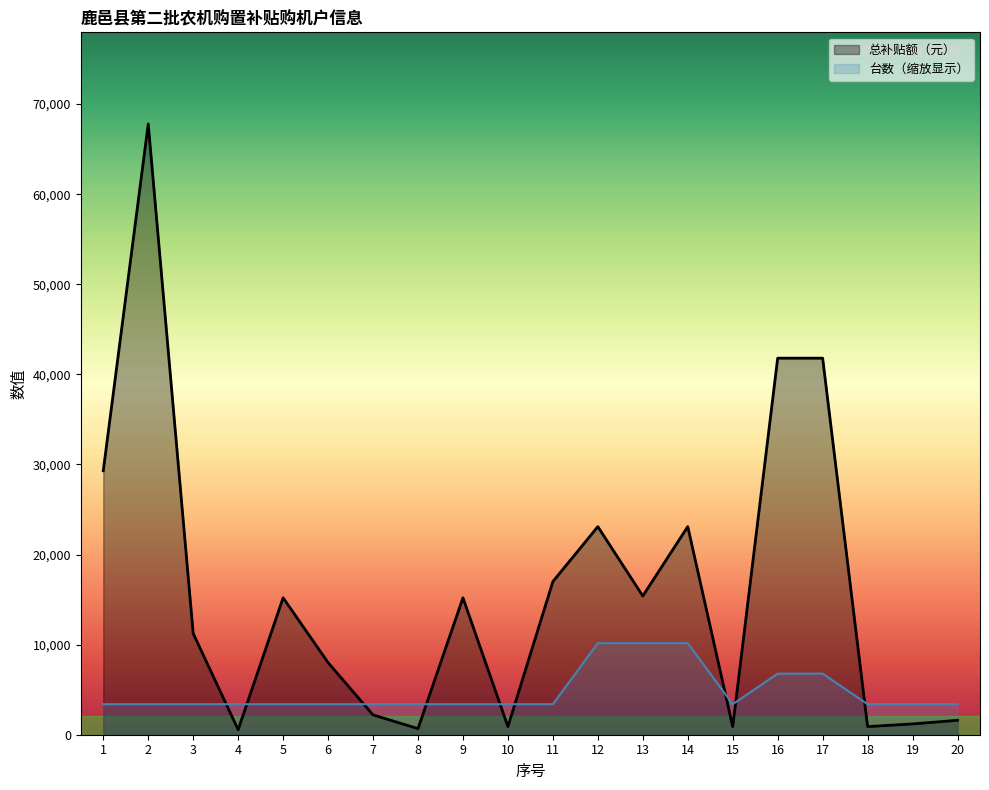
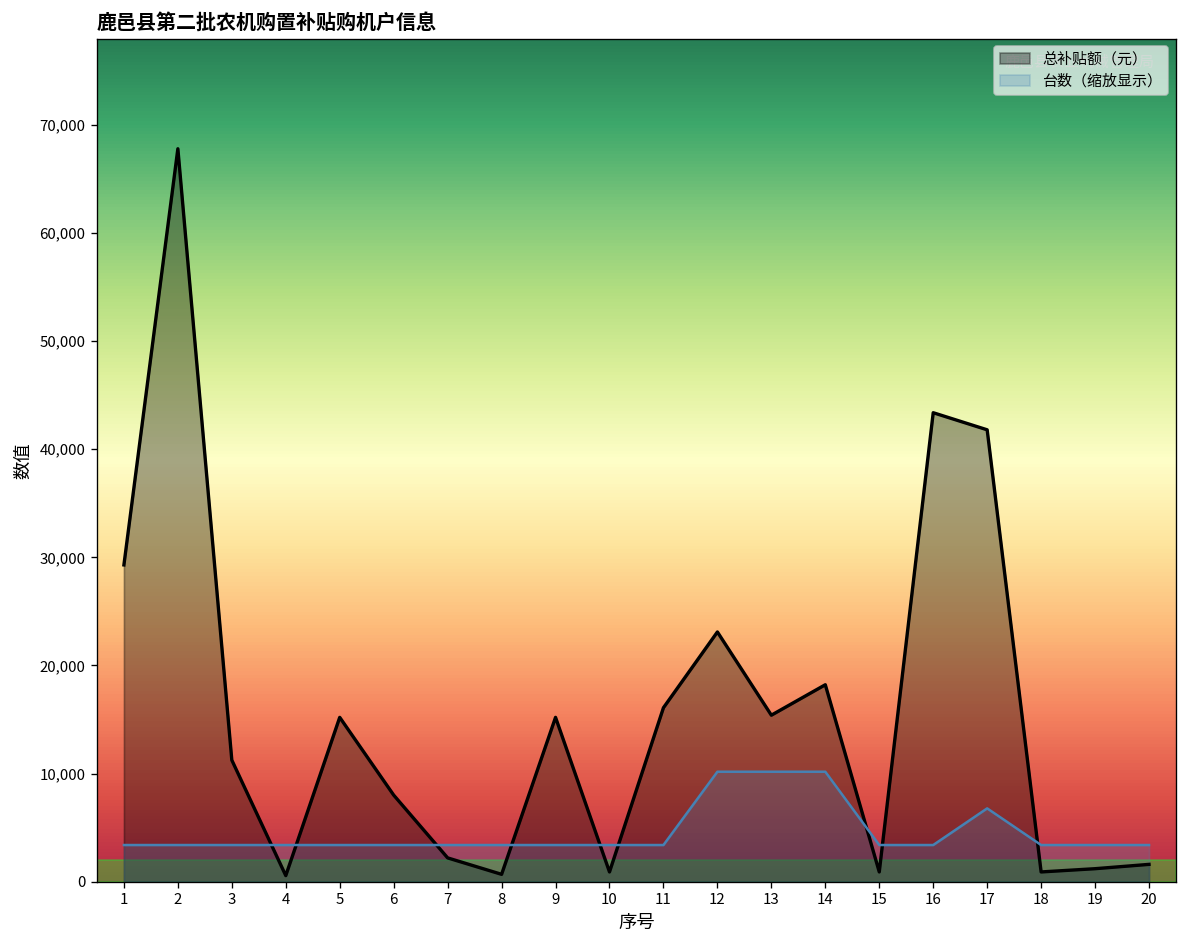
  {
    "总补贴额（元）": {
      "1": "29,000",
      "2": "68,000",
      "3": "11,000",
      "5": "15,000",
      "6": "8,000",
      "7": "2,000",
      "9": "15,000",
-     "11": "17,000",
+     "11": "16,000",
      "12": "23,000",
      "13": "15,000",
-     "14": "23,000",
-     "16": "42,000",
+     "14": "18,000",
+     "16": "43,000",
      "17": "42,000"
    },
    "台数（缩放显示）": {
      "1": "3,000",
      "2": "3,000",
      "3": "3,000",
      "4": "3,000",
      "5": "3,000",
      "6": "3,000",
      "7": "3,000",
      "8": "3,000",
      "9": "3,000",
      "10": "3,000",
      "11": "3,000",
      "12": "10,000",
      "13": "10,000",
      "14": "10,000",
      "15": "3,000",
-     "16": "7,000",
+     "16": "3,000",
      "17": "7,000",
      "18": "3,000",
      "19": "3,000",
      "20": "3,000"
    }
  }
